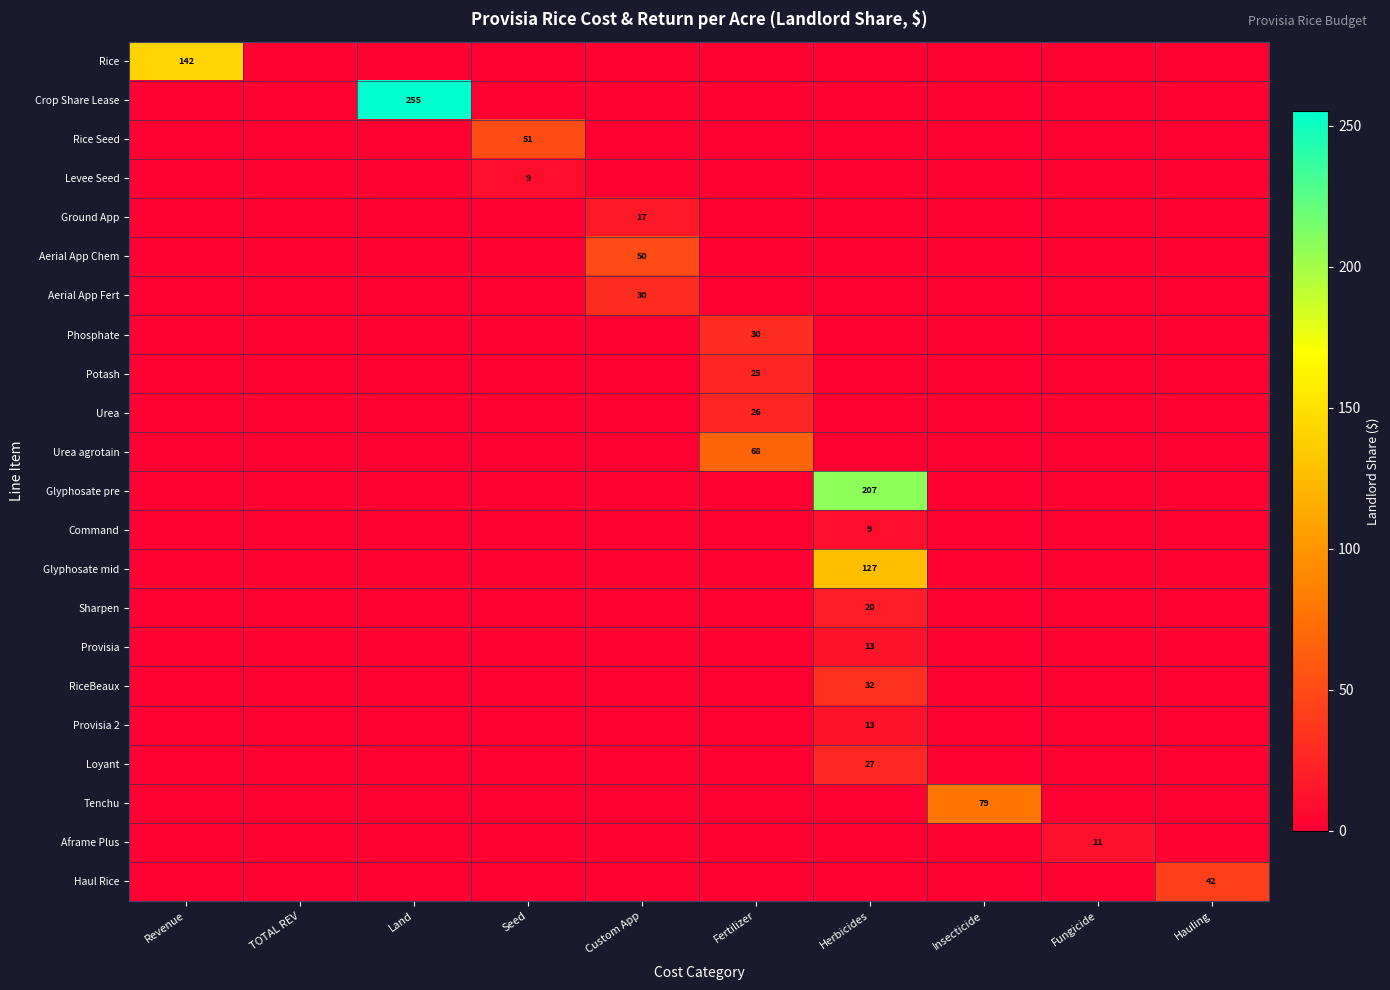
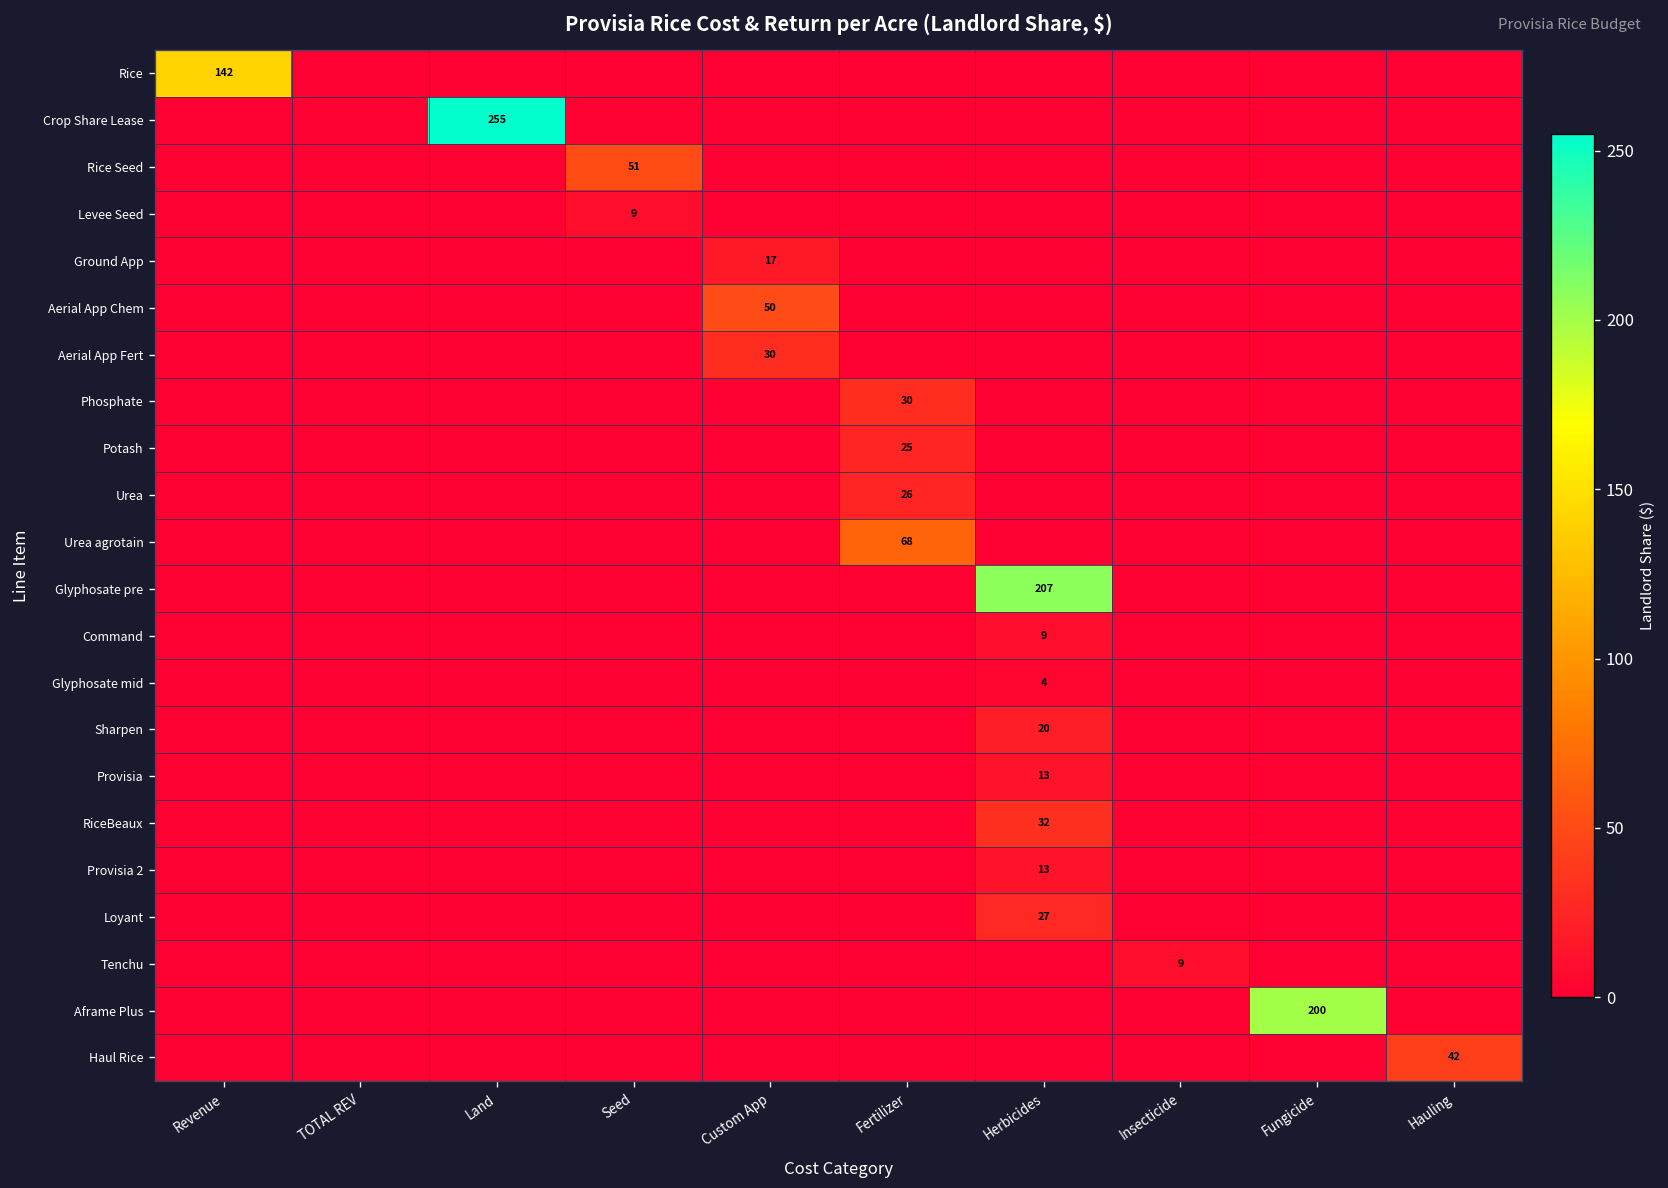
  {
    "Rice": {
      "Revenue": 142
    },
    "Crop Share Lease": {
      "Land": 255
    },
    "Rice Seed": {
      "Seed": 51
    },
    "Levee Seed": {
      "Seed": 9
    },
    "Ground App": {
      "Custom App": 17
    },
    "Aerial App Chem": {
      "Custom App": 50
    },
    "Aerial App Fert": {
      "Custom App": 30
    },
    "Phosphate": {
      "Fertilizer": 30
    },
    "Potash": {
      "Fertilizer": 25
    },
    "Urea": {
      "Fertilizer": 26
    },
    "Urea agrotain": {
      "Fertilizer": 68
    },
    "Glyphosate pre": {
      "Herbicides": 207
    },
    "Command": {
      "Herbicides": 9
    },
    "Glyphosate mid": {
-     "Herbicides": 127
+     "Herbicides": 4
    },
    "Sharpen": {
      "Herbicides": 20
    },
    "Provisia": {
      "Herbicides": 13
    },
    "RiceBeaux": {
      "Herbicides": 32
    },
    "Provisia 2": {
      "Herbicides": 13
    },
    "Loyant": {
      "Herbicides": 27
    },
    "Tenchu": {
-     "Insecticide": 79
+     "Insecticide": 9
    },
    "Aframe Plus": {
-     "Fungicide": 11
+     "Fungicide": 200
    },
    "Haul Rice": {
      "Hauling": 42
    }
  }
